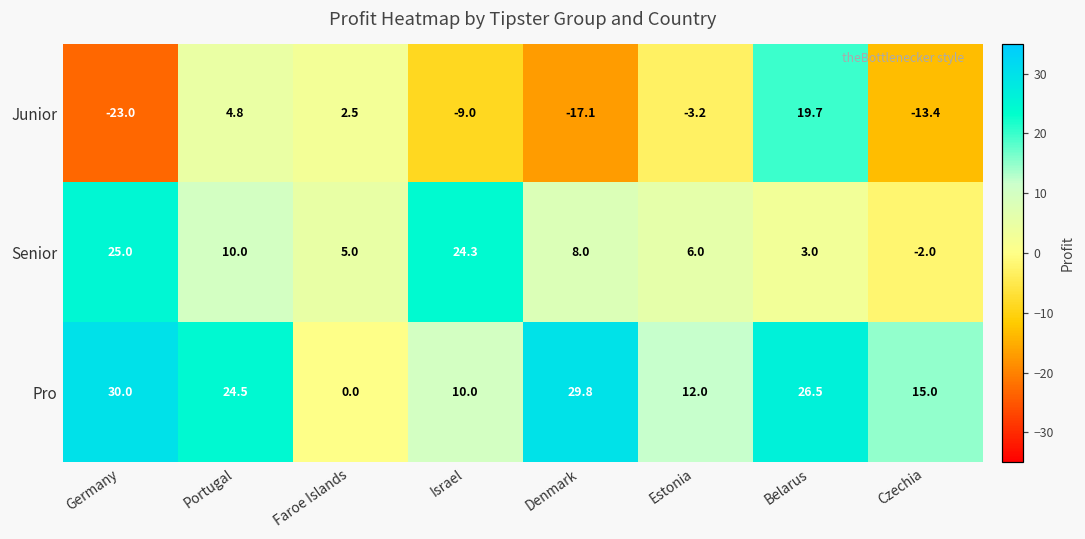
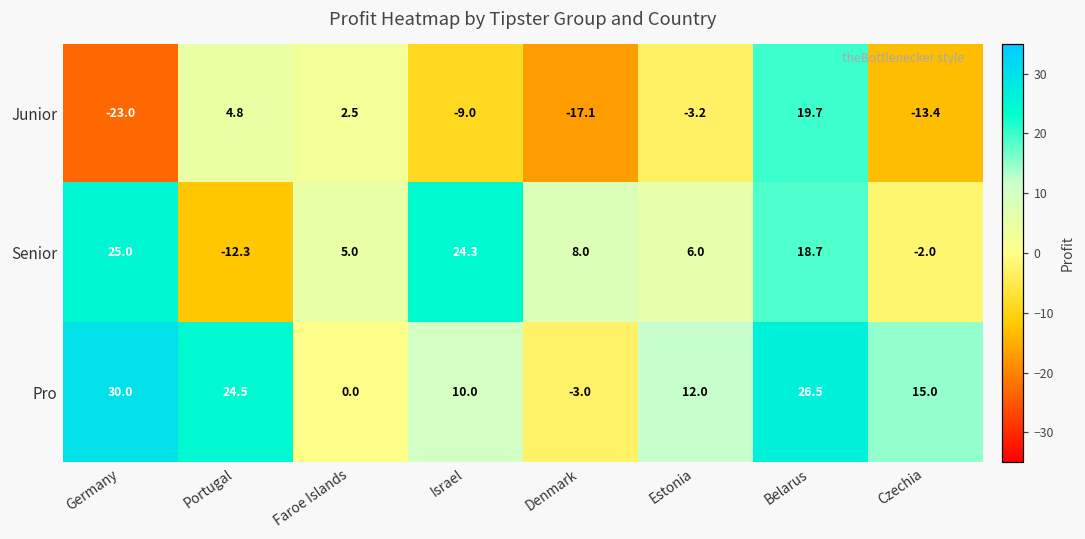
  {
    "Junior": {
      "Germany": -23.0,
      "Portugal": 4.8,
      "Faroe Islands": 2.5,
      "Israel": -9.0,
      "Denmark": -17.1,
      "Estonia": -3.2,
      "Belarus": 19.7
    },
    "Senior": {
      "Germany": 25.0,
-     "Portugal": 10.0,
+     "Portugal": -12.3,
      "Faroe Islands": 5.0,
      "Israel": 24.3,
      "Denmark": 8.0,
      "Estonia": 6.0,
-     "Belarus": 3.0,
+     "Belarus": 18.7,
      "Czechia": -2.0
    },
    "Pro": {
      "Germany": 30.0,
      "Portugal": 24.5,
      "Faroe Islands": 0.0,
      "Israel": 10.0,
-     "Denmark": 29.8,
+     "Denmark": -3.0,
      "Estonia": 12.0,
      "Belarus": 26.5,
      "Czechia": 15.0
    }
  }
